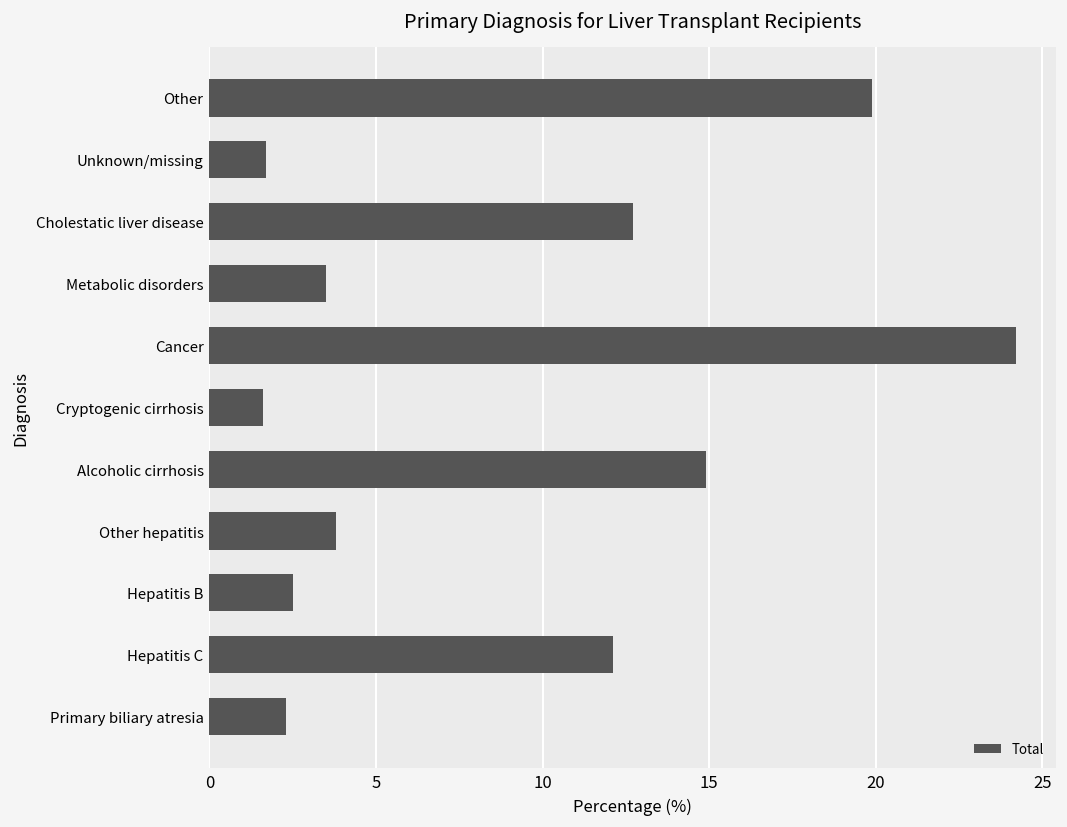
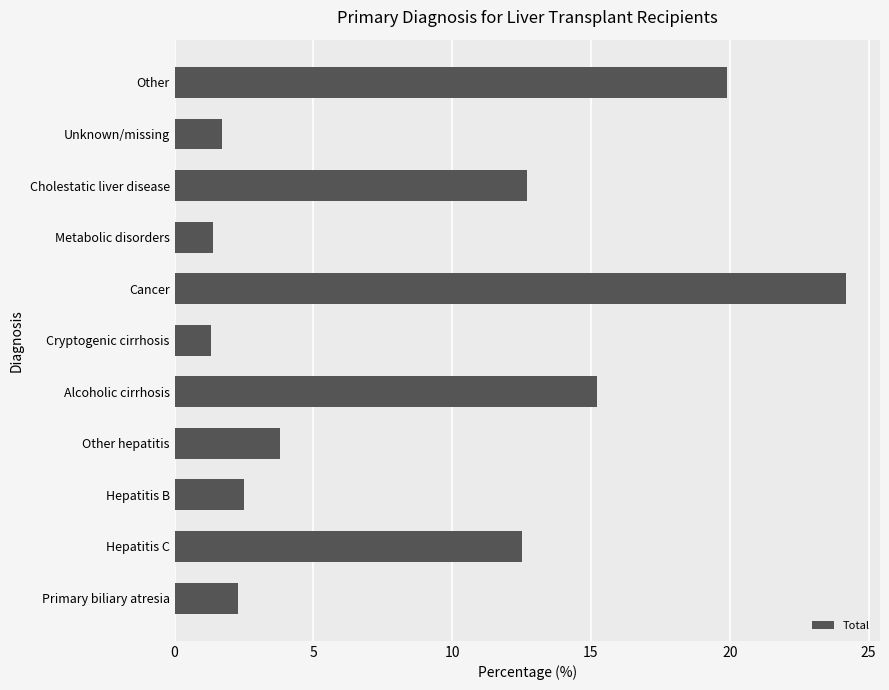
  {
    "Other": 19.9,
    "Unknown/missing": 1.7,
    "Cholestatic liver disease": 12.7,
-   "Metabolic disorders": 3.5,
+   "Metabolic disorders": 1.4,
    "Cancer": 24.2,
-   "Cryptogenic cirrhosis": 1.6,
-   "Alcoholic cirrhosis": 14.9,
+   "Cryptogenic cirrhosis": 1.3,
+   "Alcoholic cirrhosis": 15.2,
    "Other hepatitis": 3.8,
    "Hepatitis B": 2.5,
-   "Hepatitis C": 12.1,
+   "Hepatitis C": 12.5,
    "Primary biliary atresia": 2.3
  }
